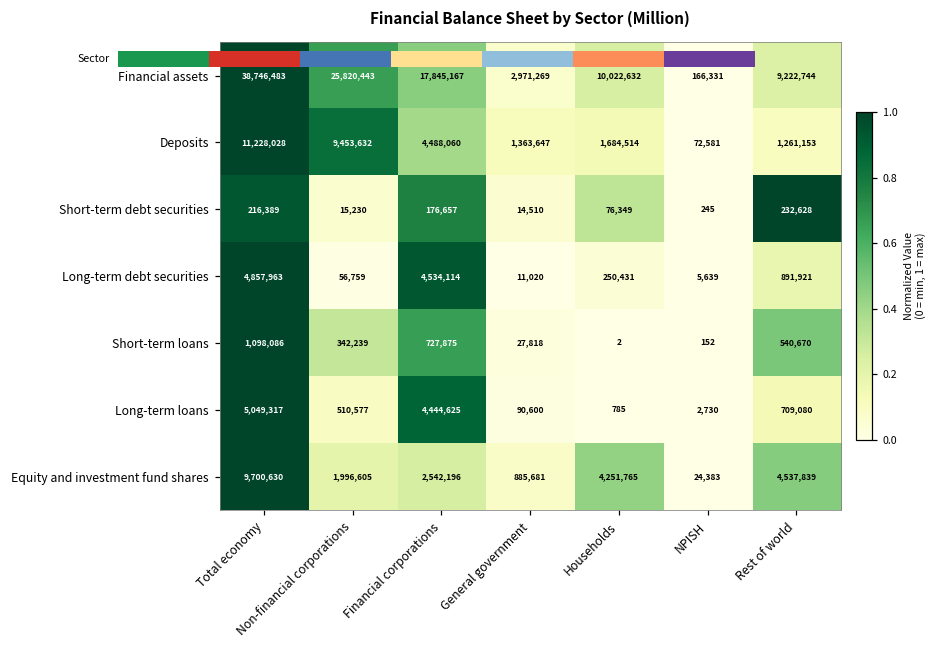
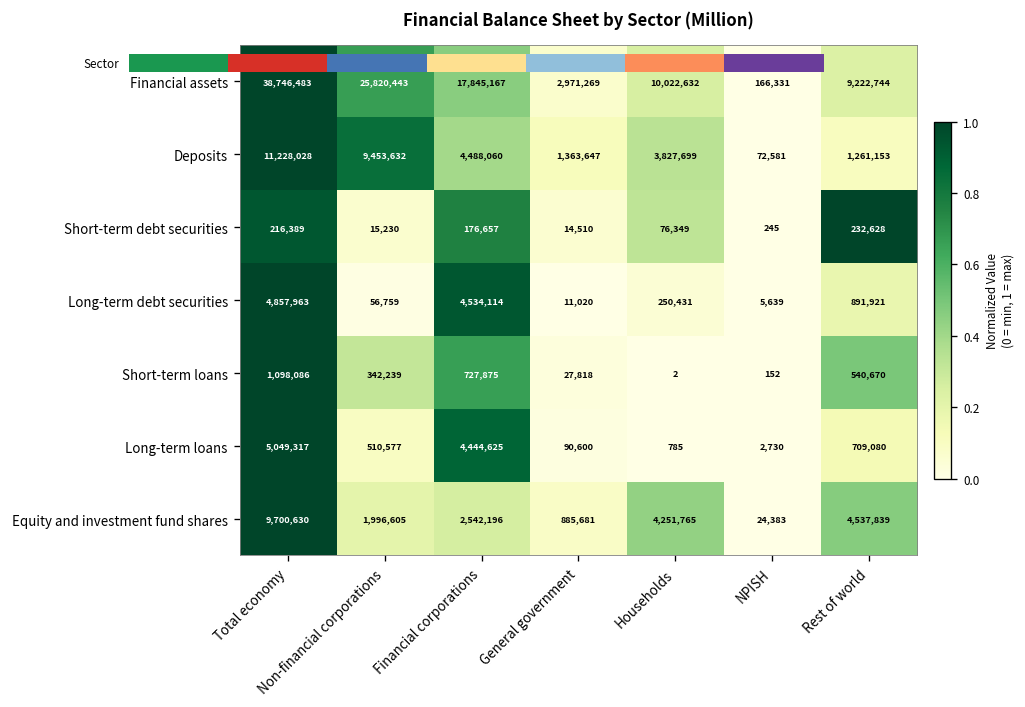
  {
    "Financial Balance Sheet by Sector (Million)": {
      "Financial assets": {
        "Total economy": "38,746,483",
        "Non-financial corporations": "25,820,443",
        "Financial corporations": "17,845,167",
        "General government": "2,971,269",
        "Households": "10,022,632",
        "NPISH": "166,331",
        "Rest of world": "9,222,744"
      },
      "Deposits": {
        "Total economy": "11,228,028",
        "Non-financial corporations": "9,453,632",
        "Financial corporations": "4,488,060",
        "General government": "1,363,647",
-       "Households": "1,684,514",
+       "Households": "3,827,699",
        "NPISH": "72,581",
        "Rest of world": "1,261,153"
      },
      "Short-term debt securities": {
        "Total economy": "216,389",
        "Non-financial corporations": "15,230",
        "Financial corporations": "176,657",
        "General government": "14,510",
        "Households": "76,349",
        "NPISH": "245",
        "Rest of world": "232,628"
      },
      "Long-term debt securities": {
        "Total economy": "4,857,963",
        "Non-financial corporations": "56,759",
        "Financial corporations": "4,534,114",
        "General government": "11,020",
        "Households": "250,431",
        "NPISH": "5,639",
        "Rest of world": "891,921"
      },
      "Short-term loans": {
        "Total economy": "1,098,086",
        "Non-financial corporations": "342,239",
        "Financial corporations": "727,875",
        "General government": "27,818",
        "Households": "2",
        "NPISH": "152",
        "Rest of world": "540,670"
      },
      "Long-term loans": {
        "Total economy": "5,049,317",
        "Non-financial corporations": "510,577",
        "Financial corporations": "4,444,625",
        "General government": "90,600",
        "Households": "785",
        "NPISH": "2,730",
        "Rest of world": "709,080"
      },
      "Equity and investment fund shares": {
        "Total economy": "9,700,630",
        "Non-financial corporations": "1,996,605",
        "Financial corporations": "2,542,196",
        "General government": "885,681",
        "Households": "4,251,765",
        "NPISH": "24,383",
        "Rest of world": "4,537,839"
      }
    }
  }
